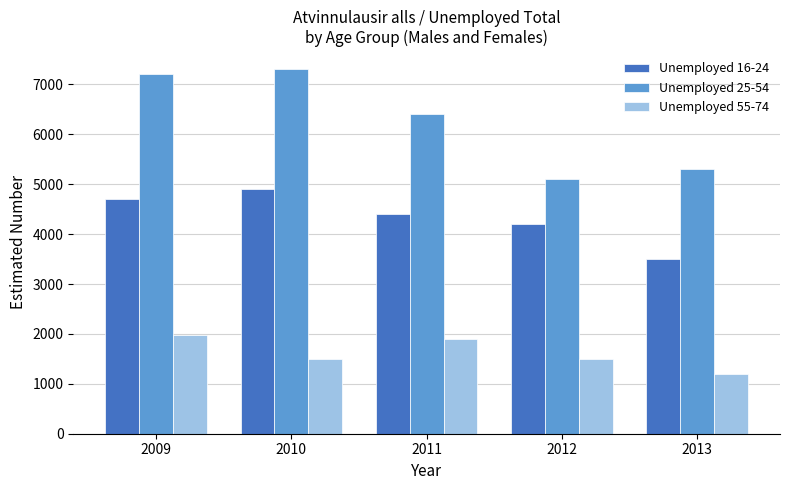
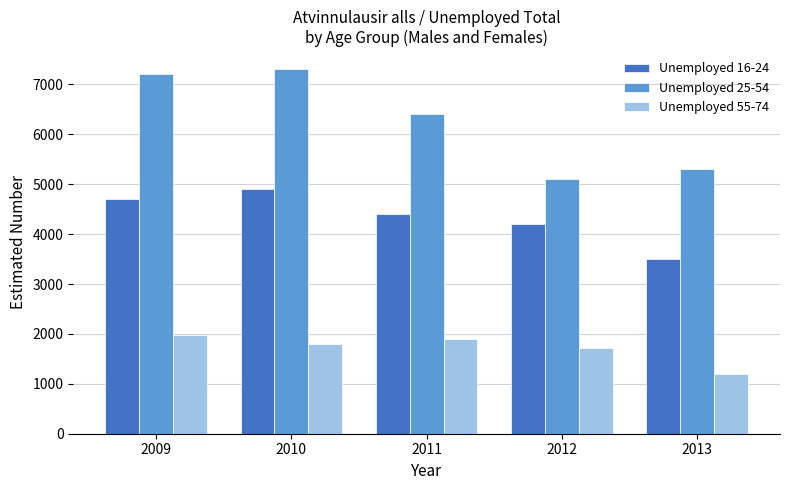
  {
    "Unemployed 55-74": {
      "2009": 2000,
-     "2010": 1500,
+     "2010": 1800,
      "2011": 1900,
-     "2012": 1500,
+     "2012": 1700,
      "2013": 1200
    }
  }
